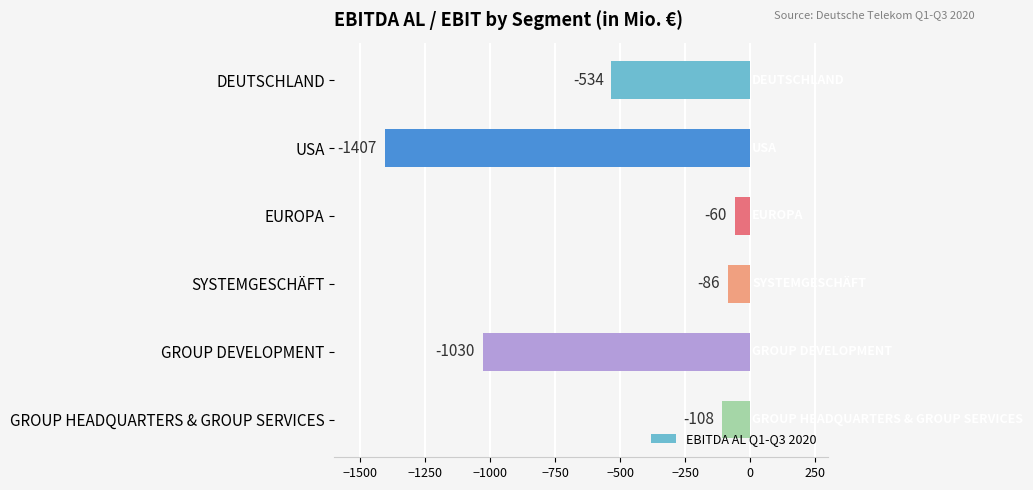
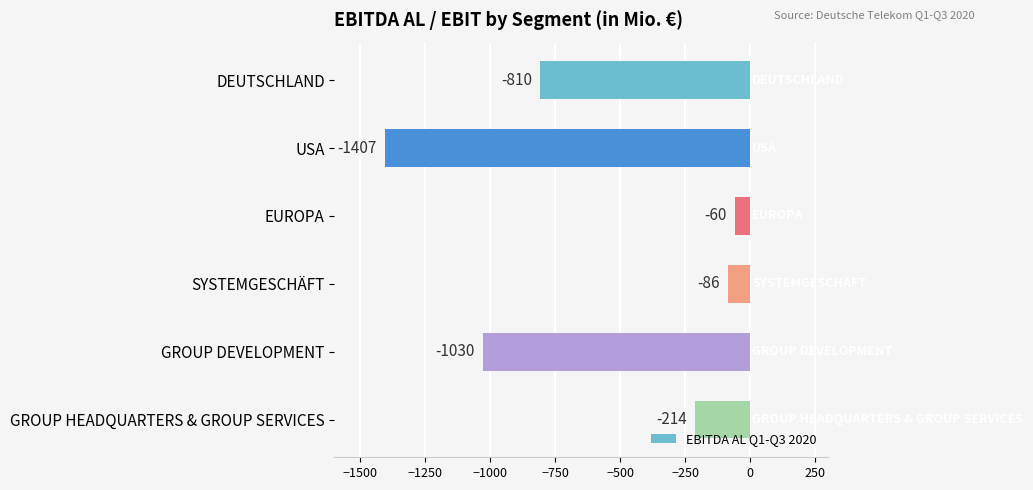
  {
-   "DEUTSCHLAND": -534,
+   "DEUTSCHLAND": -810,
    "USA": -1407,
    "EUROPA": -60,
    "SYSTEMGESCHÄFT": -86,
    "GROUP DEVELOPMENT": -1030,
-   "GROUP HEADQUARTERS & GROUP SERVICES": -108
+   "GROUP HEADQUARTERS & GROUP SERVICES": -214
  }
